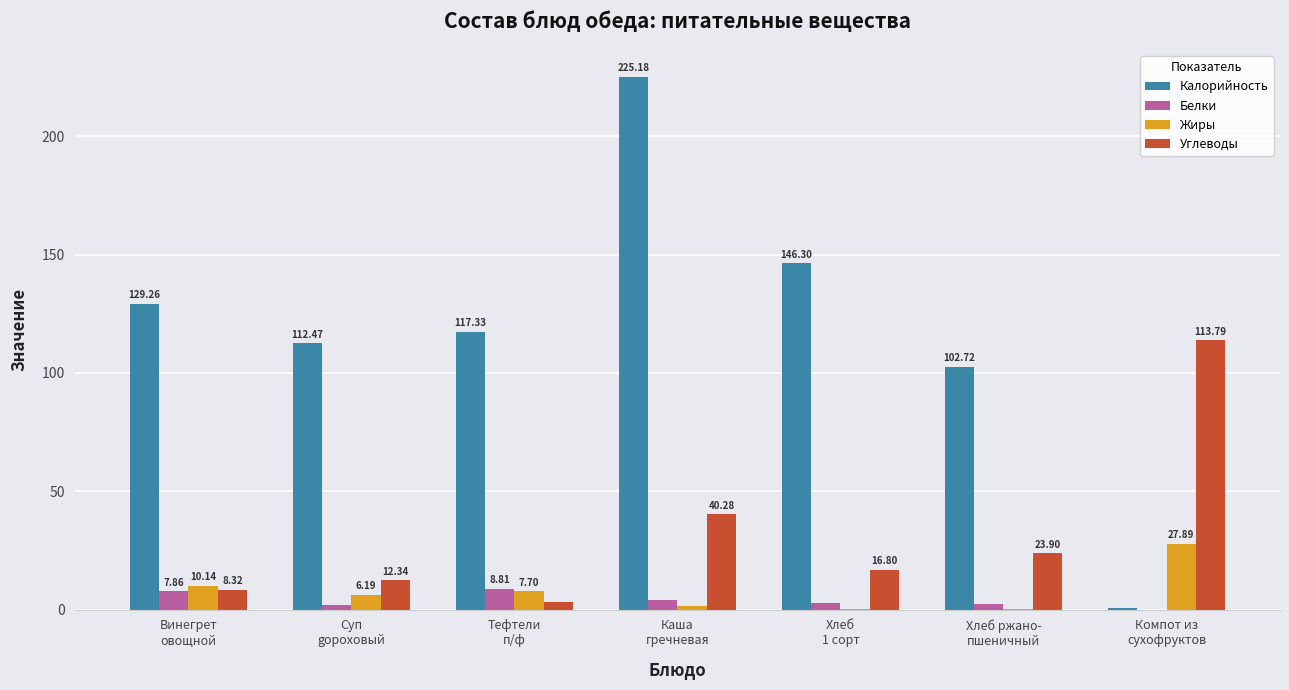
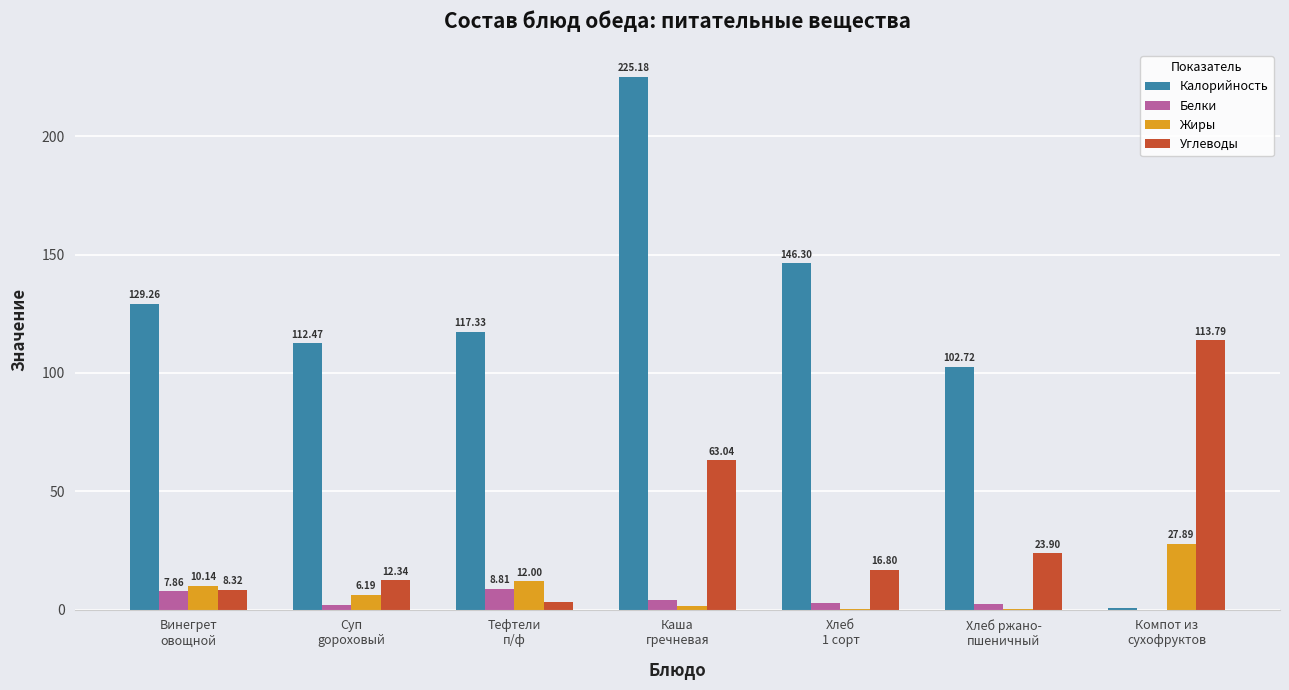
  {
    "Калорийность": {
      "Винегрет овощной": 129.26,
      "Суп gороховый": 112.47,
      "Тефтели п/ф": 117.33,
      "Каша гречневая": 225.18,
      "Хлеб 1 сорт": 146.30,
      "Хлеб ржано- пшеничный": 102.72
    },
    "Белки": {
      "Винегрет овощной": 7.86,
      "Тефтели п/ф": 8.81
    },
    "Жиры": {
      "Винегрет овощной": 10.14,
      "Суп gороховый": 6.19,
-     "Тефтели п/ф": 7.70,
+     "Тефтели п/ф": 12.00,
      "Компот из сухофруктов": 27.89
    },
    "Углеводы": {
      "Винегрет овощной": 8.32,
      "Суп gороховый": 12.34,
-     "Каша гречневая": 40.28,
+     "Каша гречневая": 63.04,
      "Хлеб 1 сорт": 16.80,
      "Хлеб ржано- пшеничный": 23.90,
      "Компот из сухофруктов": 113.79
    }
  }
